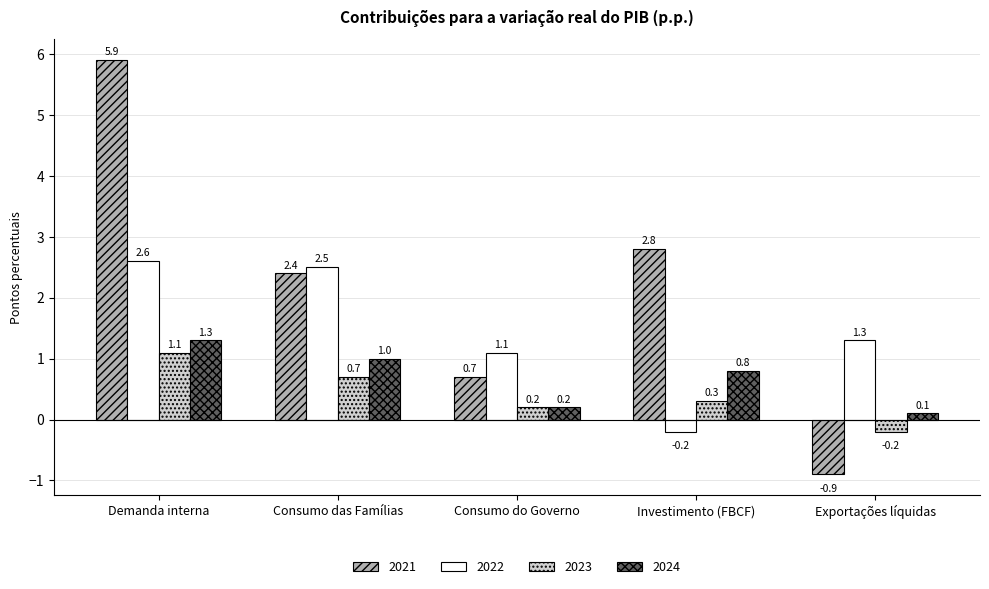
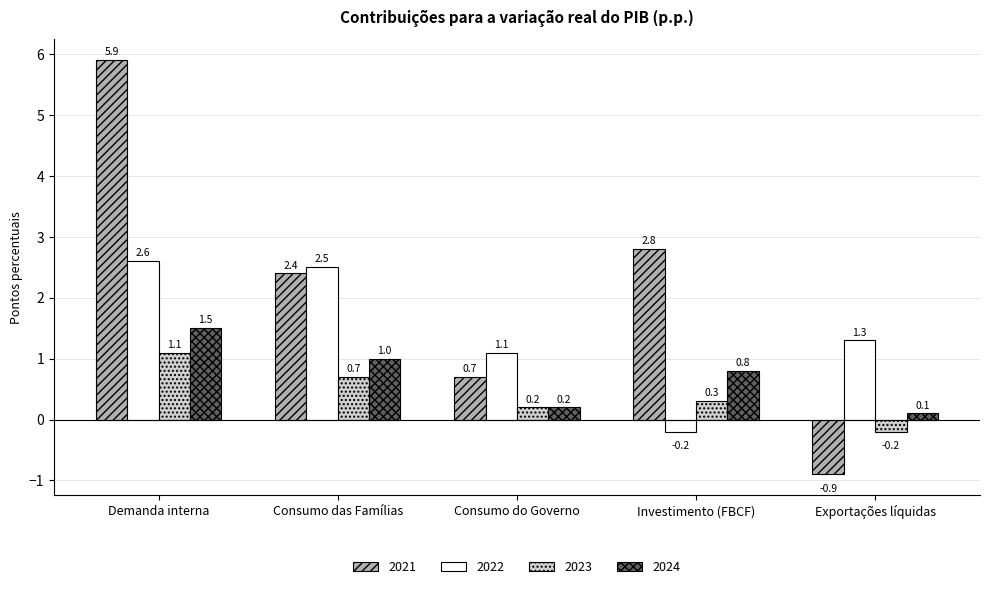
  {
    "2022": {
      "Demanda interna": 2.6,
      "Consumo das Famílias": 2.5,
      "Consumo do Governo": 1.1,
      "Investimento (FBCF)": -0.2,
      "Exportações líquidas": 1.3
    },
    "2024": {
-     "Demanda interna": 1.3,
+     "Demanda interna": 1.5,
      "Consumo das Famílias": 1.0,
      "Consumo do Governo": 0.2,
      "Investimento (FBCF)": 0.8,
      "Exportações líquidas": 0.1
    }
  }
